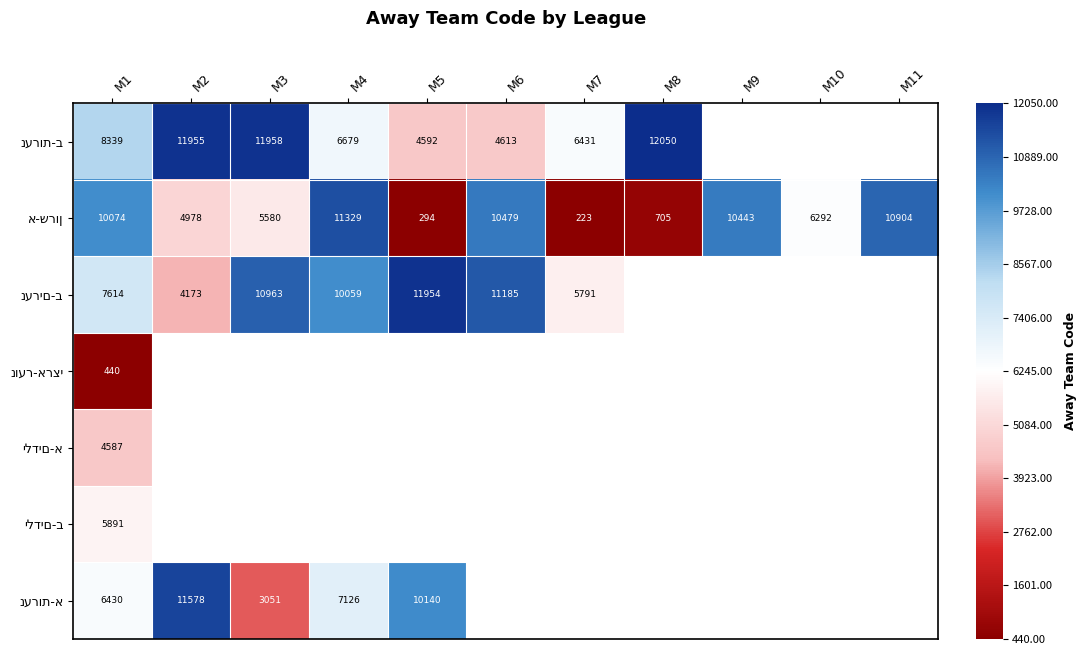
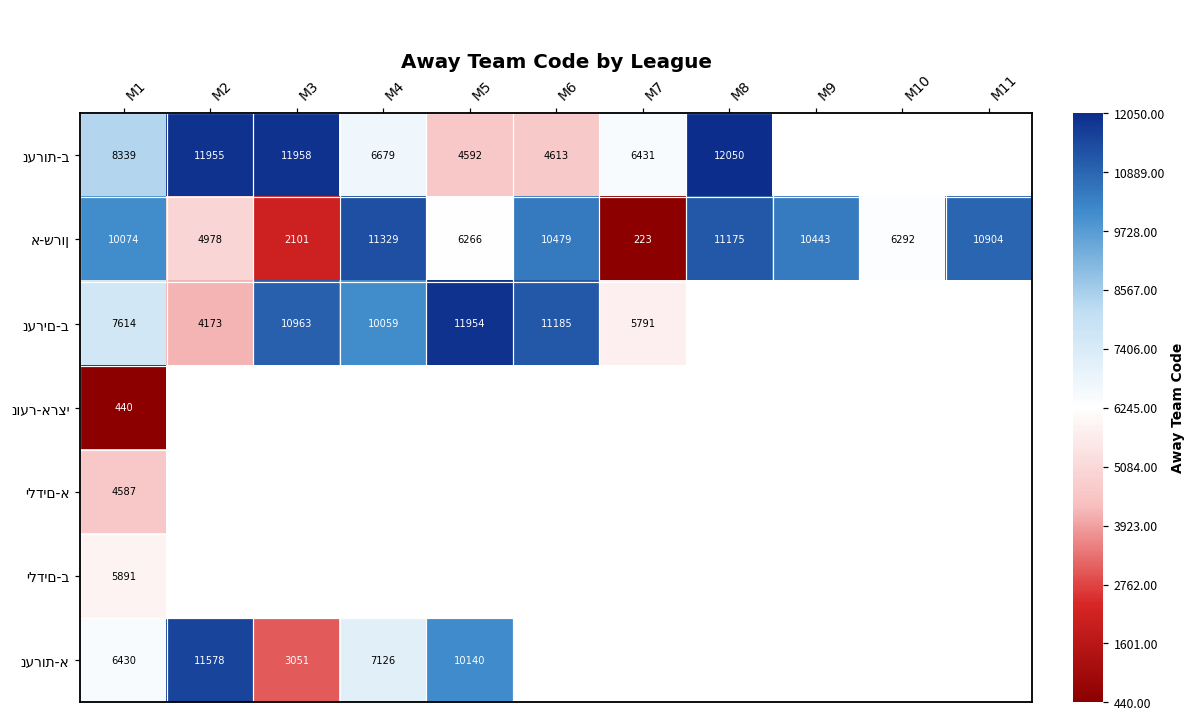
  {
    "נערות-ב": {
      "M1": 8339,
      "M2": 11955,
      "M3": 11958,
      "M4": 6679,
      "M5": 4592,
      "M6": 4613,
      "M7": 6431,
      "M8": 12050
    },
    "א-שרון": {
      "M1": 10074,
      "M2": 4978,
-     "M3": 5580,
+     "M3": 2101,
      "M4": 11329,
-     "M5": 294,
+     "M5": 6266,
      "M6": 10479,
      "M7": 223,
-     "M8": 705,
+     "M8": 11175,
      "M9": 10443,
      "M10": 6292,
      "M11": 10904
    },
    "נערים-ב": {
      "M1": 7614,
      "M2": 4173,
      "M3": 10963,
      "M4": 10059,
      "M5": 11954,
      "M6": 11185,
      "M7": 5791
    },
    "נוער-ארצי": {
      "M1": 440
    },
    "ילדים-א": {
      "M1": 4587
    },
    "ילדים-ב": {
      "M1": 5891
    },
    "נערות-א": {
      "M1": 6430,
      "M2": 11578,
      "M3": 3051,
      "M4": 7126,
      "M5": 10140
    }
  }
